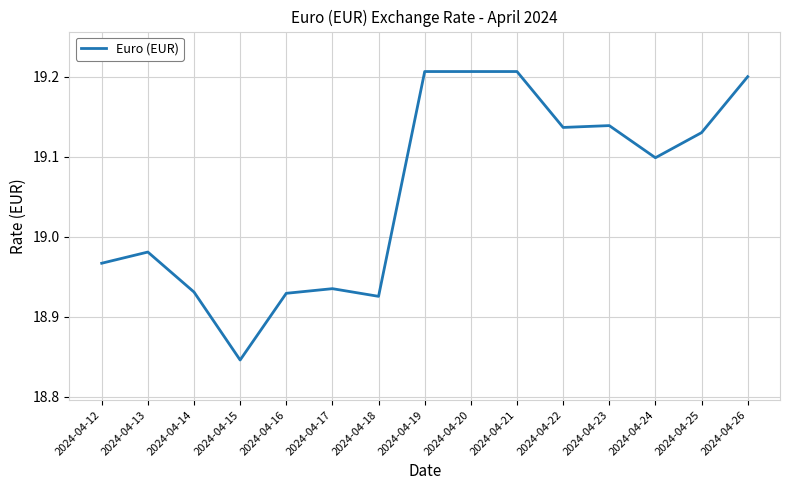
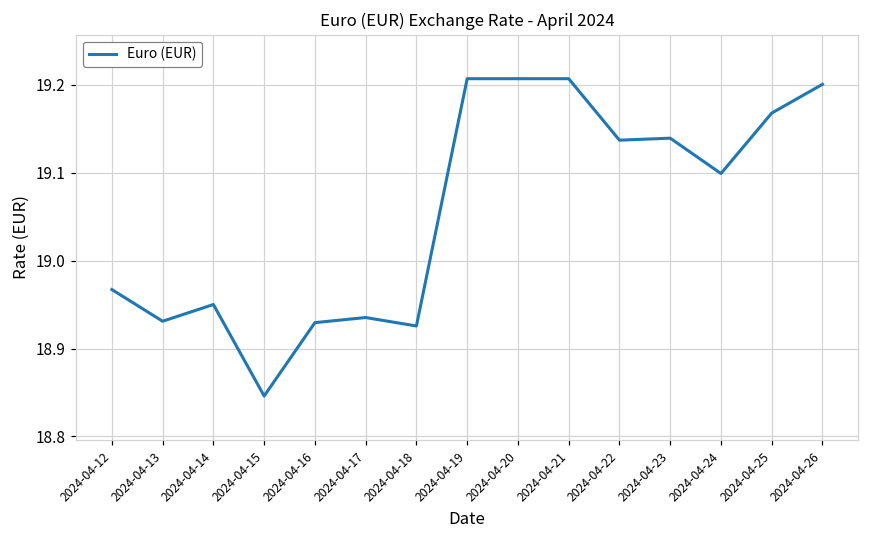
  {
    "2024-04-12": 18.97,
-   "2024-04-13": 18.98,
-   "2024-04-14": 18.93,
+   "2024-04-13": 18.93,
+   "2024-04-14": 18.95,
    "2024-04-15": 18.85,
    "2024-04-16": 18.93,
    "2024-04-17": 18.94,
    "2024-04-18": 18.93,
    "2024-04-19": 19.21,
    "2024-04-20": 19.21,
    "2024-04-21": 19.21,
    "2024-04-22": 19.14,
    "2024-04-23": 19.14,
    "2024-04-24": 19.10,
-   "2024-04-25": 19.13,
+   "2024-04-25": 19.17,
    "2024-04-26": 19.20
  }
